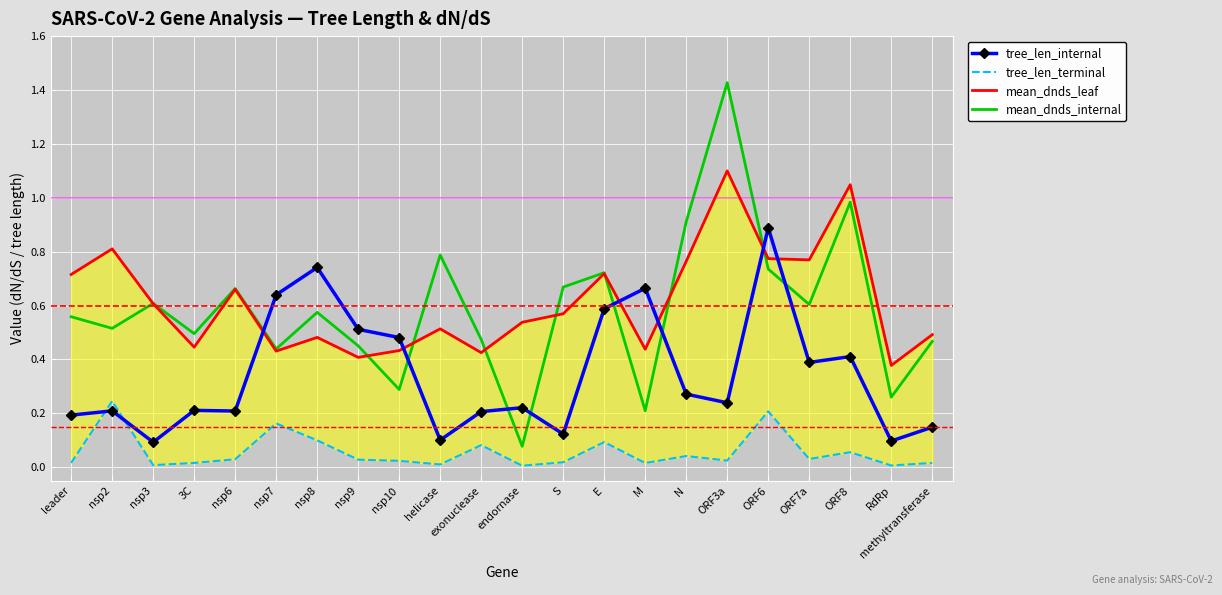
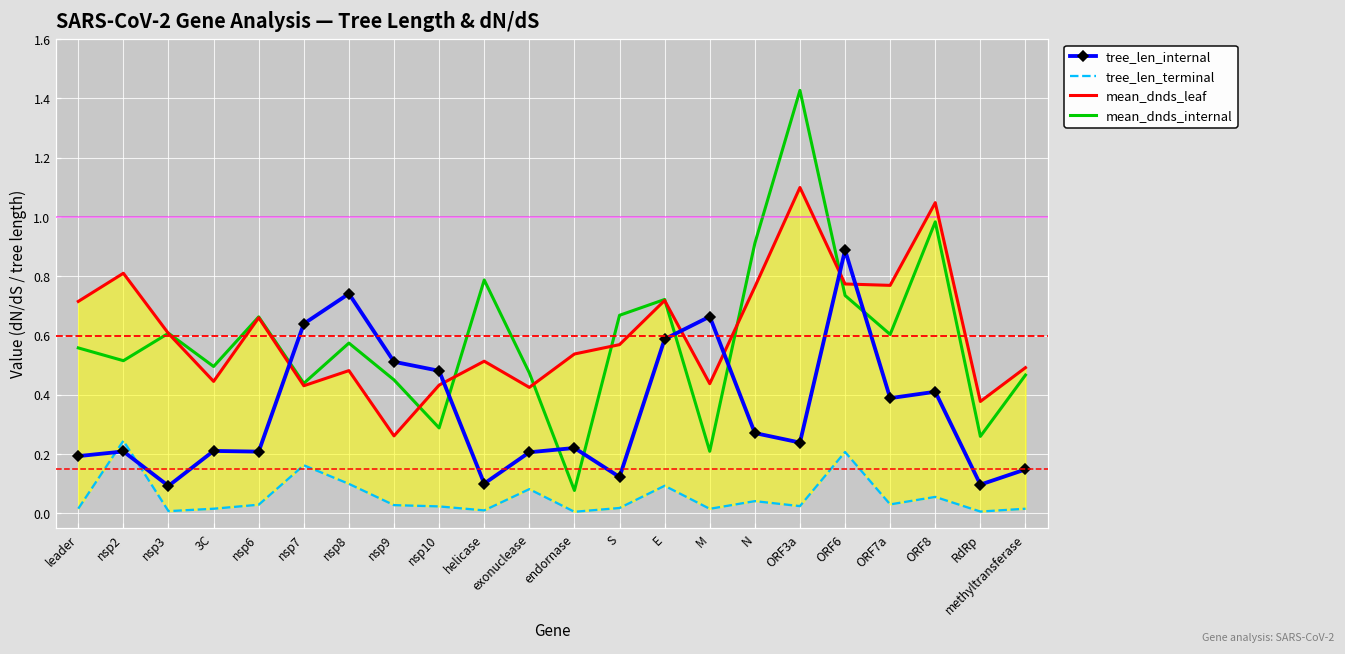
  {
    "tree_len_internal": {
      "leader": 0.19,
      "nsp2": 0.21,
      "nsp3": 0.09,
      "3C": 0.21,
      "nsp6": 0.21,
      "nsp7": 0.64,
      "nsp8": 0.74,
      "nsp9": 0.51,
      "nsp10": 0.48,
      "helicase": 0.10,
      "exonuclease": 0.21,
      "endornase": 0.22,
      "S": 0.12,
      "E": 0.59,
      "M": 0.66,
      "N": 0.27,
      "ORF3a": 0.24,
      "ORF6": 0.89,
      "ORF7a": 0.39,
      "ORF8": 0.41,
      "RdRp": 0.10,
      "methyltransferase": 0.15
    },
    "tree_len_terminal": {
      "leader": 0.02,
      "nsp2": 0.24,
      "nsp3": 0.01,
      "3C": 0.02,
      "nsp6": 0.03,
      "nsp7": 0.16,
      "nsp8": 0.10,
      "nsp9": 0.03,
      "nsp10": 0.02,
      "helicase": 0.01,
      "exonuclease": 0.08,
      "endornase": 0.01,
      "S": 0.02,
      "E": 0.09,
      "M": 0.02,
      "N": 0.04,
      "ORF3a": 0.02,
      "ORF6": 0.21,
      "ORF7a": 0.03,
      "ORF8": 0.06,
      "RdRp": 0.01,
      "methyltransferase": 0.02
    },
    "mean_dnds_leaf": {
      "leader": 0.72,
      "nsp2": 0.81,
      "3C": 0.45,
      "nsp8": 0.48,
-     "nsp9": 0.41,
+     "nsp9": 0.26,
      "nsp10": 0.43,
      "helicase": 0.51,
      "exonuclease": 0.42,
      "endornase": 0.54,
      "S": 0.57,
      "M": 0.44,
      "N": 0.76,
      "ORF3a": 1.10,
      "ORF6": 0.77,
      "ORF7a": 0.77,
      "ORF8": 1.05,
      "RdRp": 0.38,
      "methyltransferase": 0.49
    },
    "mean_dnds_internal": {
      "leader": 0.56,
      "nsp2": 0.52,
      "3C": 0.50,
      "nsp8": 0.57,
      "nsp9": 0.45,
      "nsp10": 0.29,
      "helicase": 0.79,
      "exonuclease": 0.47,
      "endornase": 0.08,
      "S": 0.67,
      "M": 0.21,
      "N": 0.91,
      "ORF3a": 1.43,
      "ORF6": 0.74,
      "ORF7a": 0.60,
      "ORF8": 0.98,
      "RdRp": 0.26,
      "methyltransferase": 0.47
    }
  }
